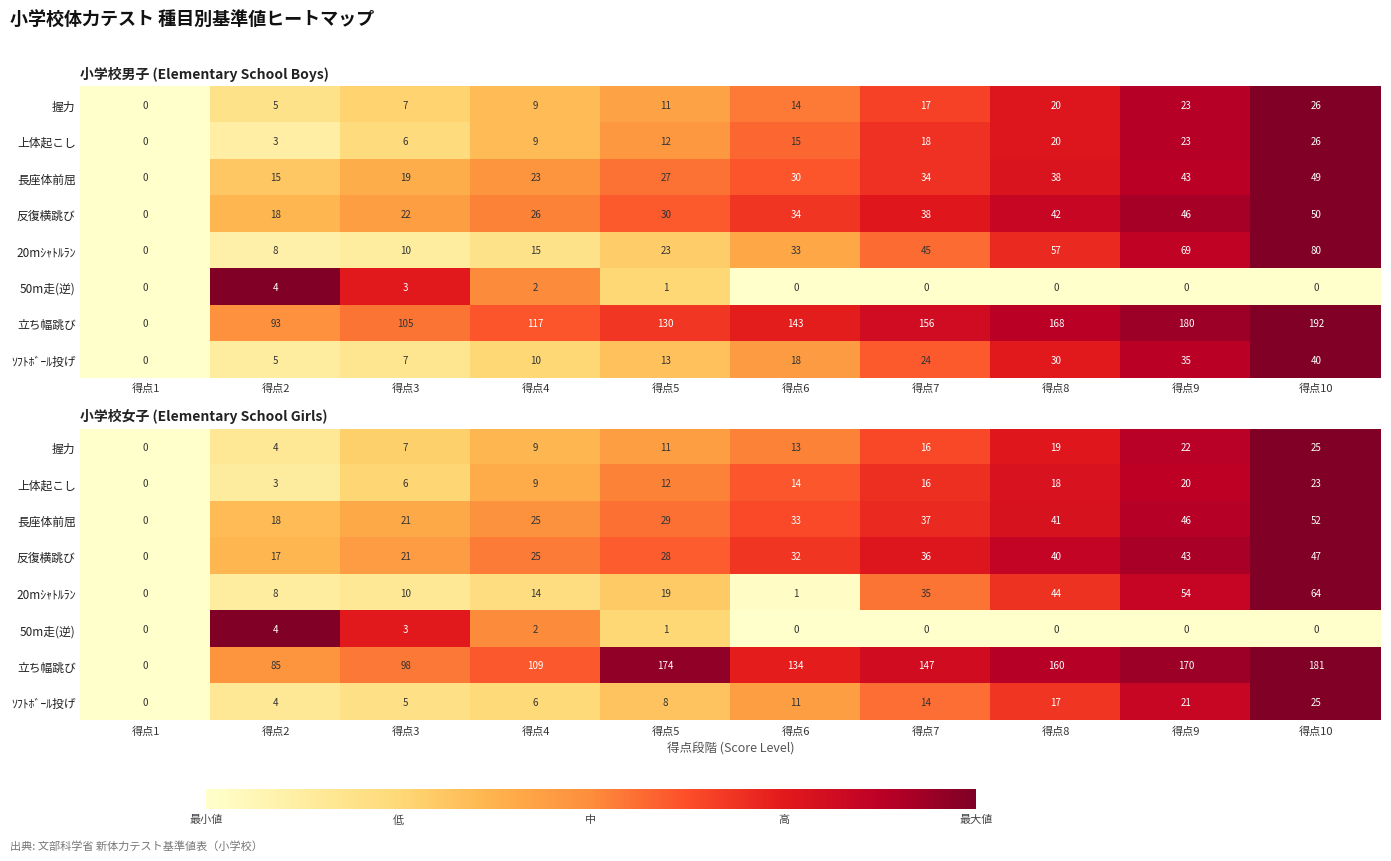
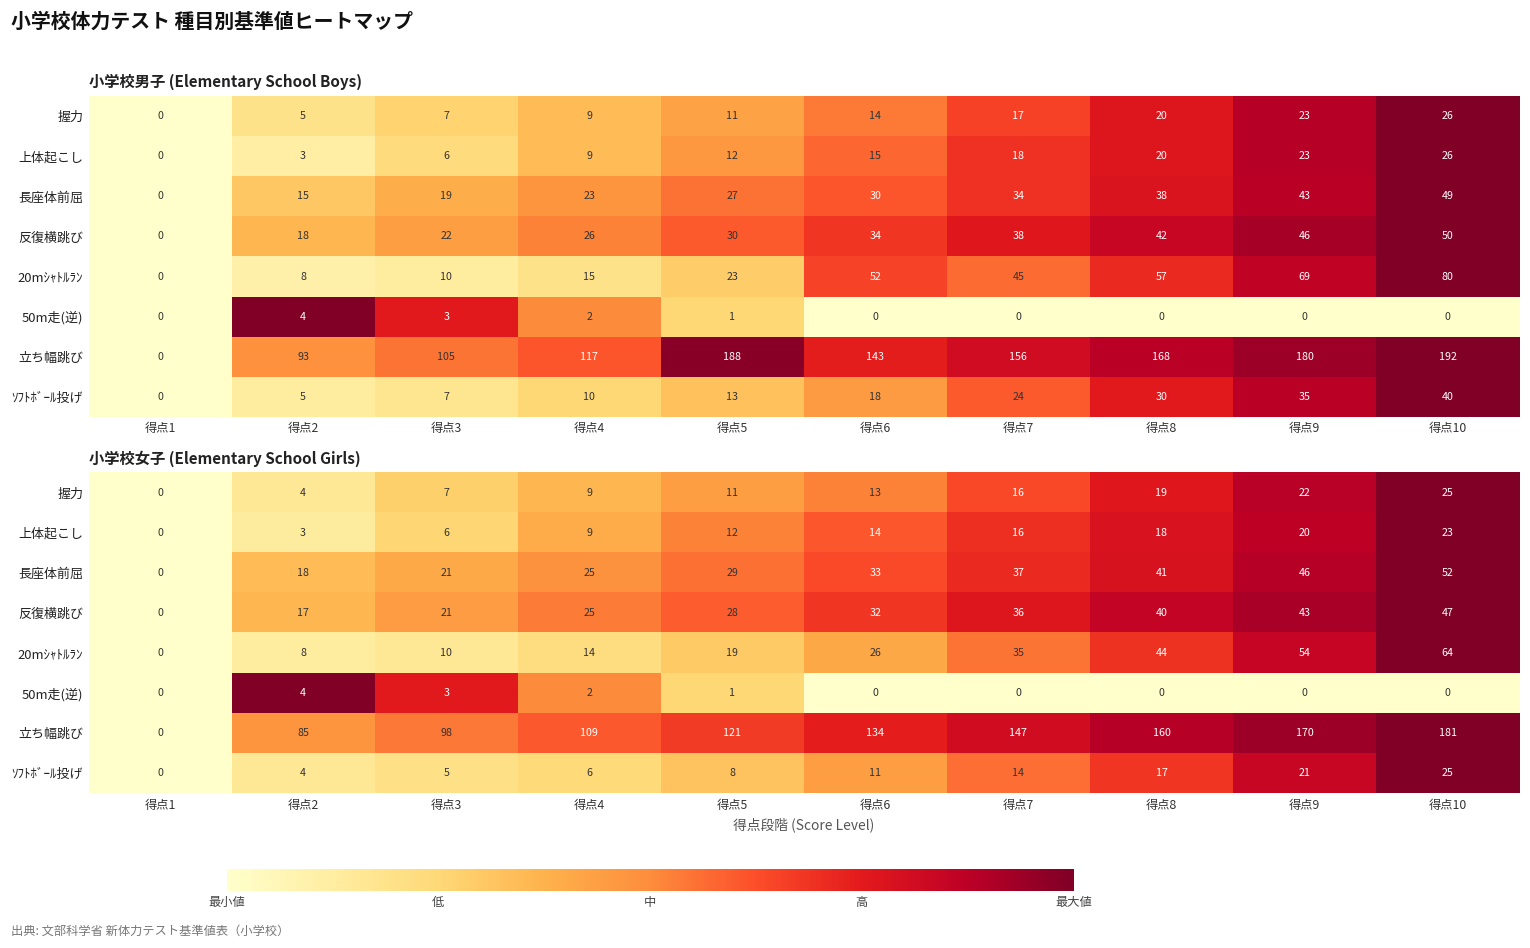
  {
    "小学校男子 (Elementary School Boys)": {
      "握力": {
        "得点1": 0,
        "得点2": 5,
        "得点3": 7,
        "得点4": 9,
        "得点5": 11,
        "得点6": 14,
        "得点7": 17,
        "得点8": 20,
        "得点9": 23,
        "得点10": 26
      },
      "上体起こし": {
        "得点1": 0,
        "得点2": 3,
        "得点3": 6,
        "得点4": 9,
        "得点5": 12,
        "得点6": 15,
        "得点7": 18,
        "得点8": 20,
        "得点9": 23,
        "得点10": 26
      },
      "長座体前屈": {
        "得点1": 0,
        "得点2": 15,
        "得点3": 19,
        "得点4": 23,
        "得点5": 27,
        "得点6": 30,
        "得点7": 34,
        "得点8": 38,
        "得点9": 43,
        "得点10": 49
      },
      "反復横跳び": {
        "得点1": 0,
        "得点2": 18,
        "得点3": 22,
        "得点4": 26,
        "得点5": 30,
        "得点6": 34,
        "得点7": 38,
        "得点8": 42,
        "得点9": 46,
        "得点10": 50
      },
      "20mｼｬﾄﾙﾗﾝ": {
        "得点1": 0,
        "得点2": 8,
        "得点3": 10,
        "得点4": 15,
        "得点5": 23,
-       "得点6": 33,
+       "得点6": 52,
        "得点7": 45,
        "得点8": 57,
        "得点9": 69,
        "得点10": 80
      },
      "50m走(逆)": {
        "得点1": 0,
        "得点2": 4,
        "得点3": 3,
        "得点4": 2,
        "得点5": 1,
        "得点6": 0,
        "得点7": 0,
        "得点8": 0,
        "得点9": 0,
        "得点10": 0
      },
      "立ち幅跳び": {
        "得点1": 0,
        "得点2": 93,
        "得点3": 105,
        "得点4": 117,
-       "得点5": 130,
+       "得点5": 188,
        "得点6": 143,
        "得点7": 156,
        "得点8": 168,
        "得点9": 180,
        "得点10": 192
      },
      "ｿﾌﾄﾎﾞｰﾙ投げ": {
        "得点1": 0,
        "得点2": 5,
        "得点3": 7,
        "得点4": 10,
        "得点5": 13,
        "得点6": 18,
        "得点7": 24,
        "得点8": 30,
        "得点9": 35,
        "得点10": 40
      }
    },
    "小学校女子 (Elementary School Girls)": {
      "握力": {
        "得点1": 0,
        "得点2": 4,
        "得点3": 7,
        "得点4": 9,
        "得点5": 11,
        "得点6": 13,
        "得点7": 16,
        "得点8": 19,
        "得点9": 22,
        "得点10": 25
      },
      "上体起こし": {
        "得点1": 0,
        "得点2": 3,
        "得点3": 6,
        "得点4": 9,
        "得点5": 12,
        "得点6": 14,
        "得点7": 16,
        "得点8": 18,
        "得点9": 20,
        "得点10": 23
      },
      "長座体前屈": {
        "得点1": 0,
        "得点2": 18,
        "得点3": 21,
        "得点4": 25,
        "得点5": 29,
        "得点6": 33,
        "得点7": 37,
        "得点8": 41,
        "得点9": 46,
        "得点10": 52
      },
      "反復横跳び": {
        "得点1": 0,
        "得点2": 17,
        "得点3": 21,
        "得点4": 25,
        "得点5": 28,
        "得点6": 32,
        "得点7": 36,
        "得点8": 40,
        "得点9": 43,
        "得点10": 47
      },
      "20mｼｬﾄﾙﾗﾝ": {
        "得点1": 0,
        "得点2": 8,
        "得点3": 10,
        "得点4": 14,
        "得点5": 19,
-       "得点6": 1,
+       "得点6": 26,
        "得点7": 35,
        "得点8": 44,
        "得点9": 54,
        "得点10": 64
      },
      "50m走(逆)": {
        "得点1": 0,
        "得点2": 4,
        "得点3": 3,
        "得点4": 2,
        "得点5": 1,
        "得点6": 0,
        "得点7": 0,
        "得点8": 0,
        "得点9": 0,
        "得点10": 0
      },
      "立ち幅跳び": {
        "得点1": 0,
        "得点2": 85,
        "得点3": 98,
        "得点4": 109,
-       "得点5": 174,
+       "得点5": 121,
        "得点6": 134,
        "得点7": 147,
        "得点8": 160,
        "得点9": 170,
        "得点10": 181
      },
      "ｿﾌﾄﾎﾞｰﾙ投げ": {
        "得点1": 0,
        "得点2": 4,
        "得点3": 5,
        "得点4": 6,
        "得点5": 8,
        "得点6": 11,
        "得点7": 14,
        "得点8": 17,
        "得点9": 21,
        "得点10": 25
      }
    }
  }
